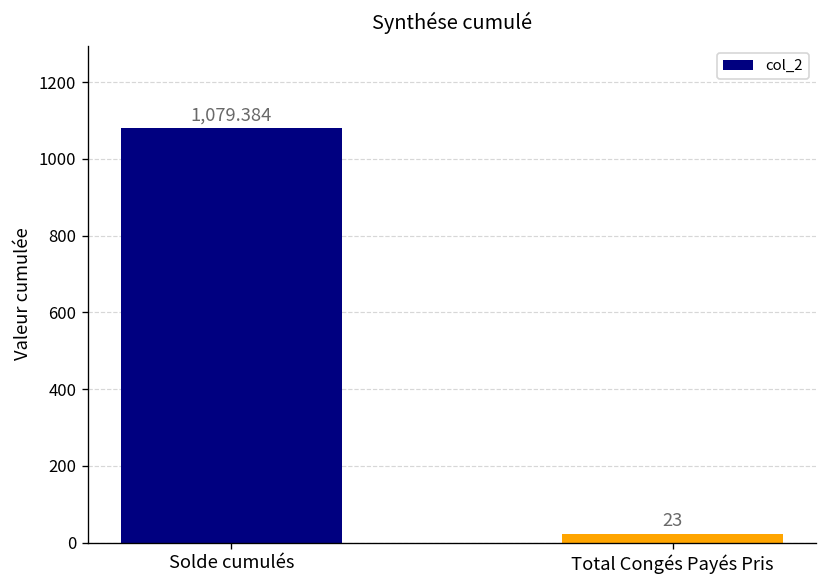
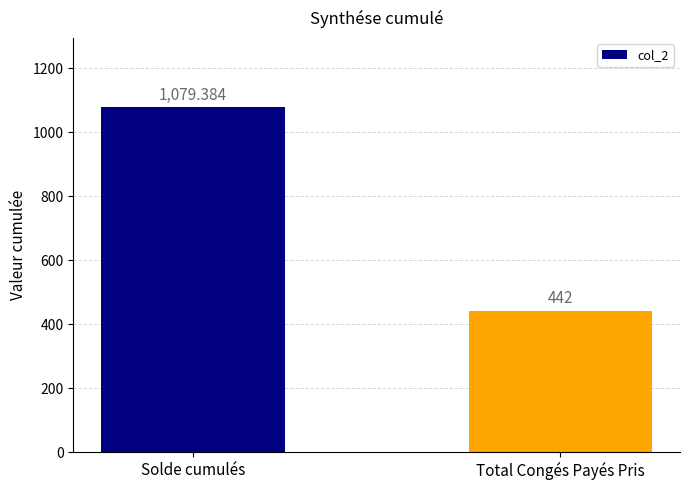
  {
    "Solde cumulés": "1,079.384",
-   "Total Congés Payés Pris": "23"
+   "Total Congés Payés Pris": "442"
  }
